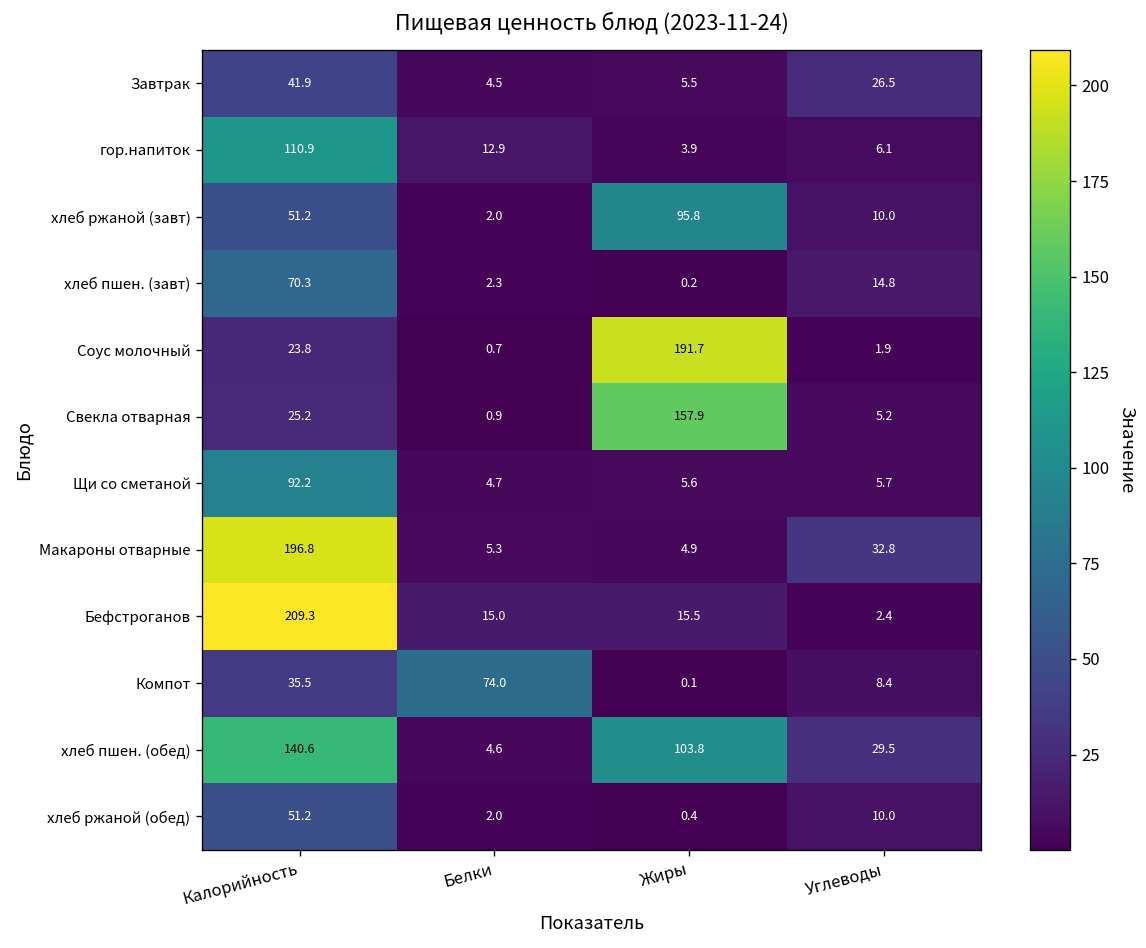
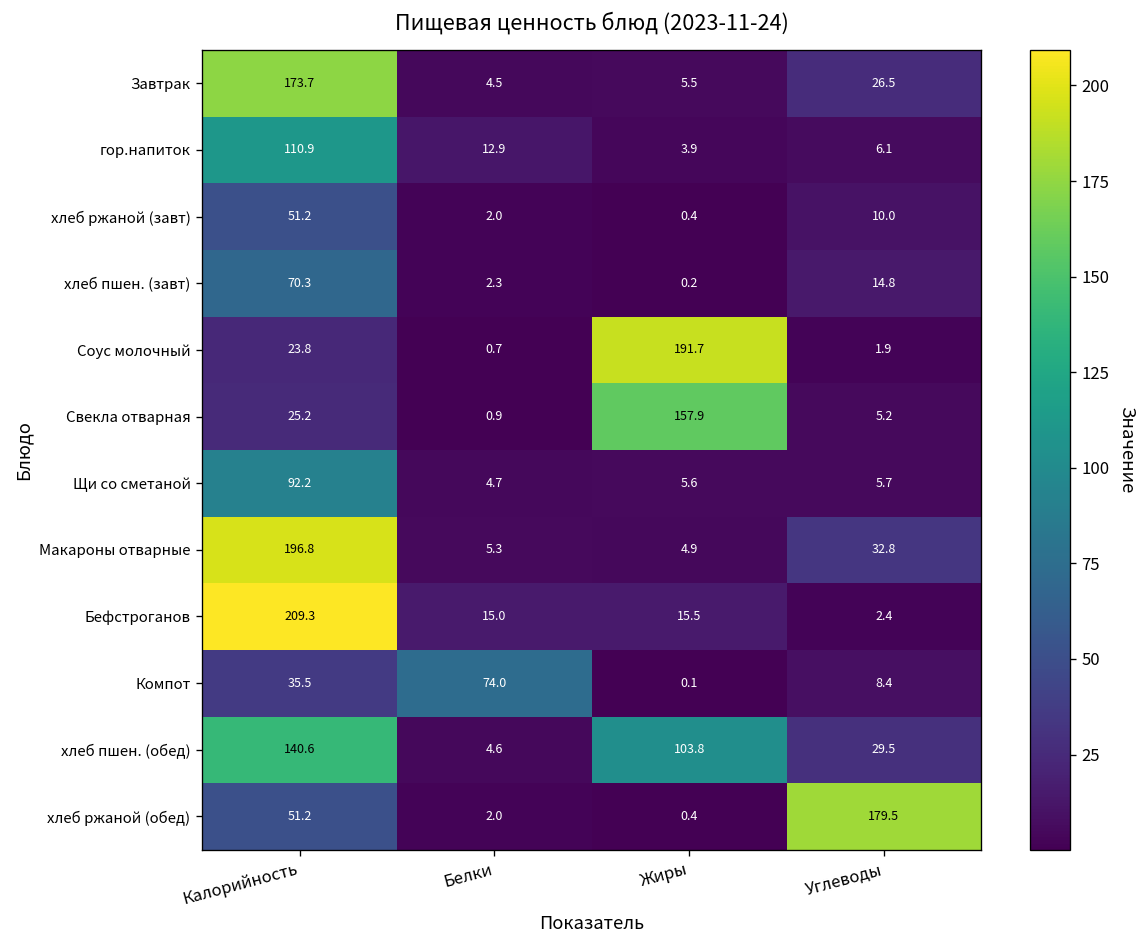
  {
    "Завтрак": {
-     "Калорийность": 41.9,
+     "Калорийность": 173.7,
      "Белки": 4.5,
      "Жиры": 5.5,
      "Углеводы": 26.5
    },
    "гор.напиток": {
      "Калорийность": 110.9,
      "Белки": 12.9,
      "Жиры": 3.9,
      "Углеводы": 6.1
    },
    "хлеб ржаной (завт)": {
      "Калорийность": 51.2,
      "Белки": 2.0,
-     "Жиры": 95.8,
+     "Жиры": 0.4,
      "Углеводы": 10.0
    },
    "хлеб пшен. (завт)": {
      "Калорийность": 70.3,
      "Белки": 2.3,
      "Жиры": 0.2,
      "Углеводы": 14.8
    },
    "Соус молочный": {
      "Калорийность": 23.8,
      "Белки": 0.7,
      "Жиры": 191.7,
      "Углеводы": 1.9
    },
    "Свекла отварная": {
      "Калорийность": 25.2,
      "Белки": 0.9,
      "Жиры": 157.9,
      "Углеводы": 5.2
    },
    "Щи со сметаной": {
      "Калорийность": 92.2,
      "Белки": 4.7,
      "Жиры": 5.6,
      "Углеводы": 5.7
    },
    "Макароны отварные": {
      "Калорийность": 196.8,
      "Белки": 5.3,
      "Жиры": 4.9,
      "Углеводы": 32.8
    },
    "Бефстроганов": {
      "Калорийность": 209.3,
      "Белки": 15.0,
      "Жиры": 15.5,
      "Углеводы": 2.4
    },
    "Компот": {
      "Калорийность": 35.5,
      "Белки": 74.0,
      "Жиры": 0.1,
      "Углеводы": 8.4
    },
    "хлеб пшен. (обед)": {
      "Калорийность": 140.6,
      "Белки": 4.6,
      "Жиры": 103.8,
      "Углеводы": 29.5
    },
    "хлеб ржаной (обед)": {
      "Калорийность": 51.2,
      "Белки": 2.0,
      "Жиры": 0.4,
-     "Углеводы": 10.0
+     "Углеводы": 179.5
    }
  }
